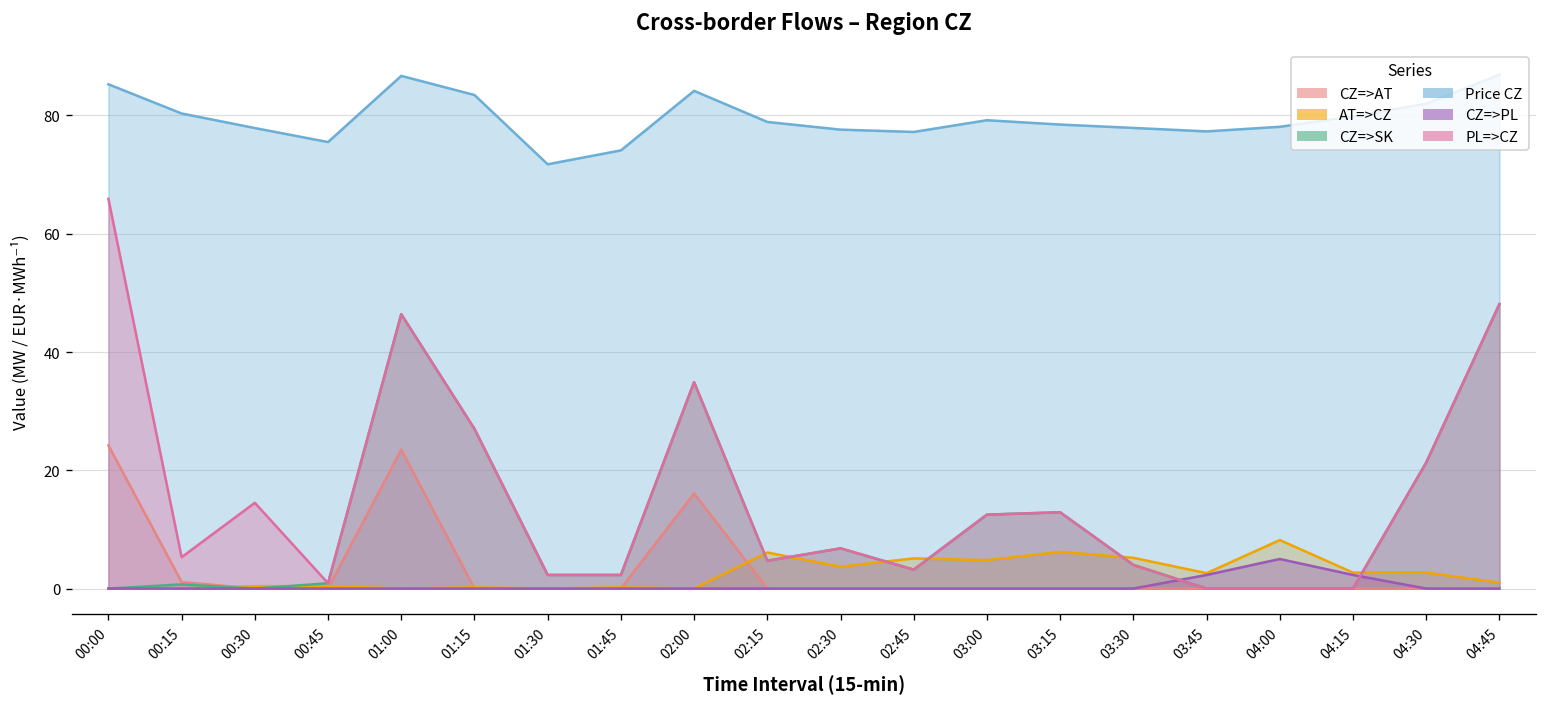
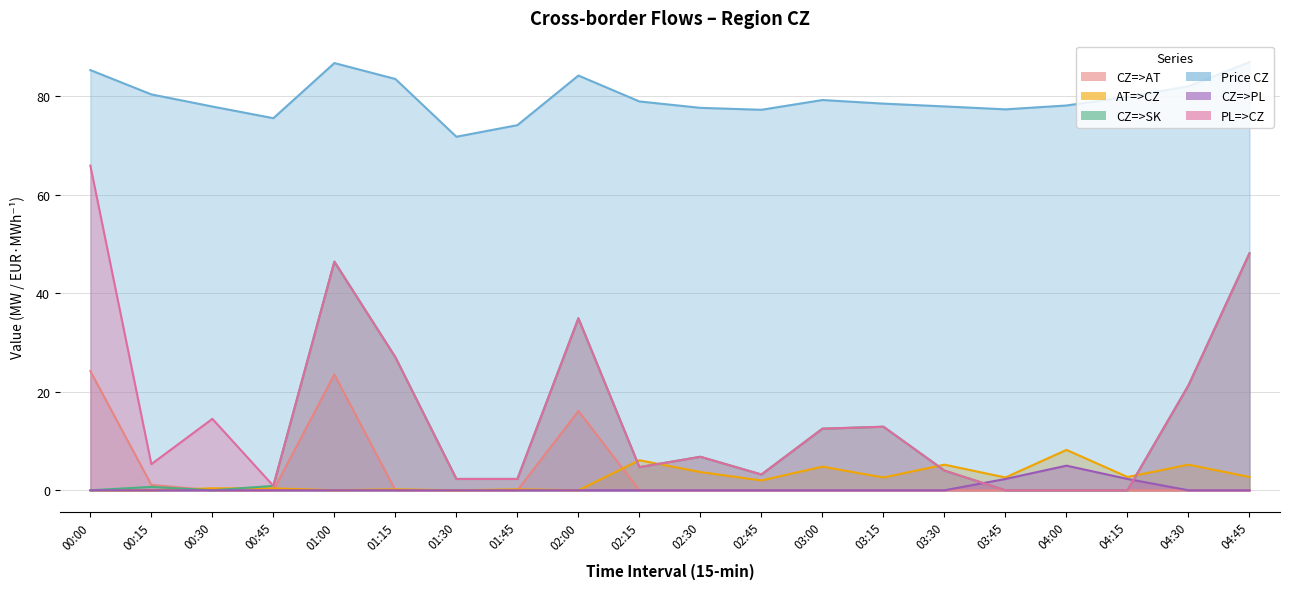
  {
    "AT=>CZ": {
      "02:15": 6,
      "02:30": 4,
-     "02:45": 5,
+     "02:45": 2,
      "03:00": 5,
-     "03:15": 6,
+     "03:15": 3,
      "03:30": 5,
      "04:00": 8,
-     "04:30": 3,
-     "04:45": 1
+     "04:30": 5,
+     "04:45": 3
    }
  }
